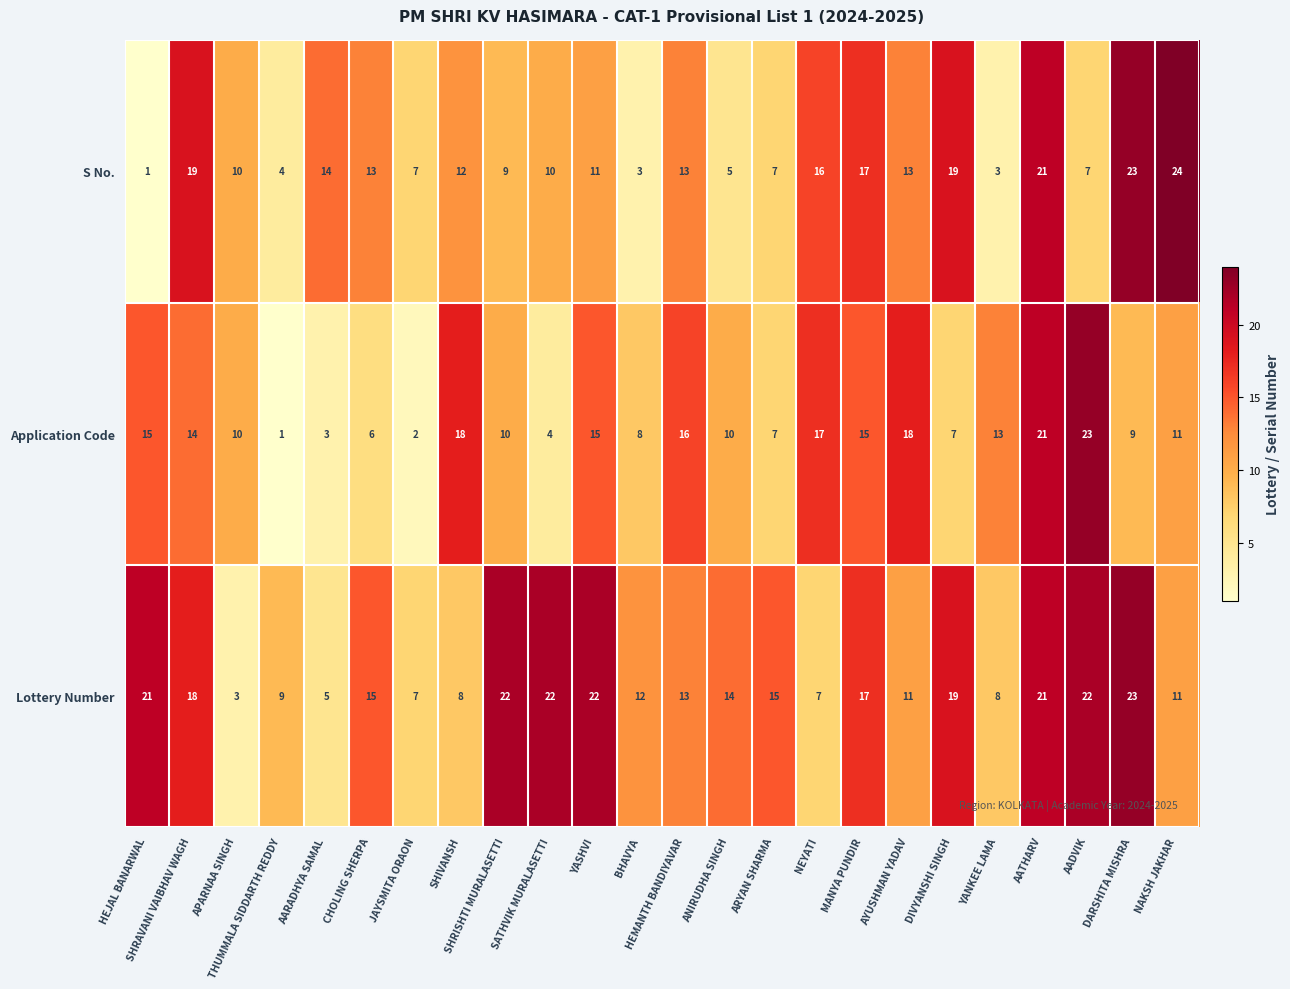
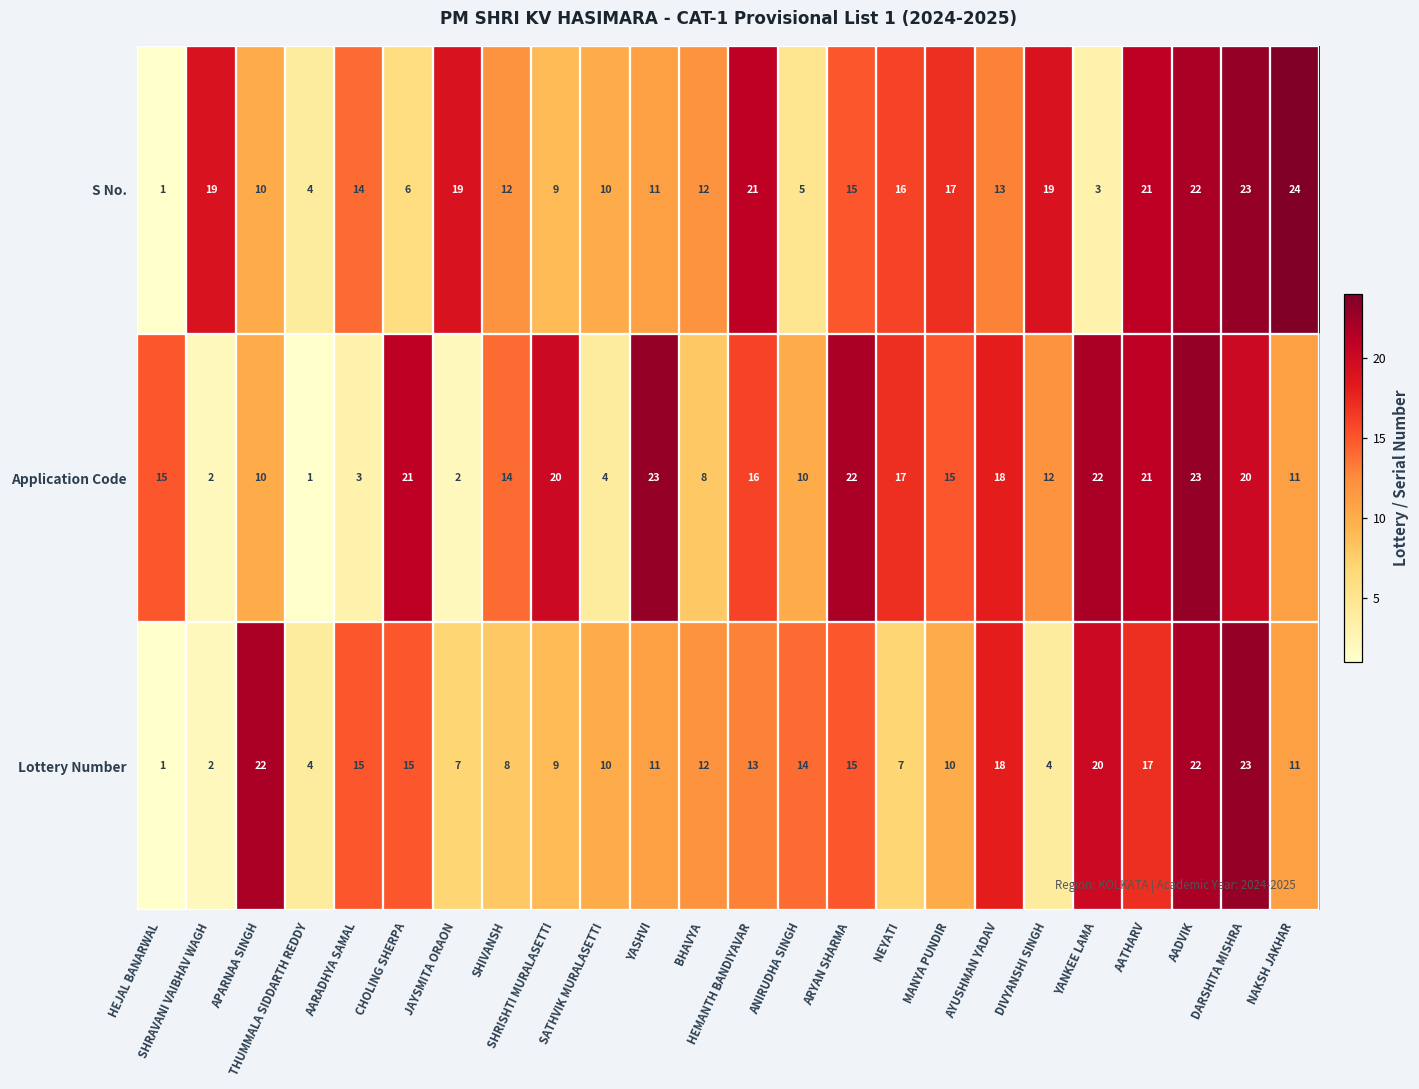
  {
    "S No.": {
      "HEJAL BANARWAL": 1,
      "SHRAVANI VAIBHAV WAGH": 19,
      "APARNAA SINGH": 10,
      "THUMMALA SIDDARTH REDDY": 4,
      "AARADHYA SAMAL": 14,
-     "CHOLING SHERPA": 13,
-     "JAYSMITA ORAON": 7,
+     "CHOLING SHERPA": 6,
+     "JAYSMITA ORAON": 19,
      "SHIVANSH": 12,
      "SHRISHTI MURALASETTI": 9,
      "SATHVIK MURALASETTI": 10,
      "YASHVI": 11,
-     "BHAVYA": 3,
-     "HEMANTH BANDIYAVAR": 13,
+     "BHAVYA": 12,
+     "HEMANTH BANDIYAVAR": 21,
      "ANIRUDHA SINGH": 5,
-     "ARYAN SHARMA": 7,
+     "ARYAN SHARMA": 15,
      "NEYATI": 16,
      "MANYA PUNDIR": 17,
      "AYUSHMAN YADAV": 13,
      "DIVYANSHI SINGH": 19,
      "YANKEE LAMA": 3,
      "AATHARV": 21,
-     "AADVIK": 7,
+     "AADVIK": 22,
      "DARSHITA MISHRA": 23,
      "NAKSH JAKHAR": 24
    },
    "Application Code": {
      "HEJAL BANARWAL": 15,
-     "SHRAVANI VAIBHAV WAGH": 14,
+     "SHRAVANI VAIBHAV WAGH": 2,
      "APARNAA SINGH": 10,
      "THUMMALA SIDDARTH REDDY": 1,
      "AARADHYA SAMAL": 3,
-     "CHOLING SHERPA": 6,
+     "CHOLING SHERPA": 21,
      "JAYSMITA ORAON": 2,
-     "SHIVANSH": 18,
-     "SHRISHTI MURALASETTI": 10,
+     "SHIVANSH": 14,
+     "SHRISHTI MURALASETTI": 20,
      "SATHVIK MURALASETTI": 4,
-     "YASHVI": 15,
+     "YASHVI": 23,
      "BHAVYA": 8,
      "HEMANTH BANDIYAVAR": 16,
      "ANIRUDHA SINGH": 10,
-     "ARYAN SHARMA": 7,
+     "ARYAN SHARMA": 22,
      "NEYATI": 17,
      "MANYA PUNDIR": 15,
      "AYUSHMAN YADAV": 18,
-     "DIVYANSHI SINGH": 7,
-     "YANKEE LAMA": 13,
+     "DIVYANSHI SINGH": 12,
+     "YANKEE LAMA": 22,
      "AATHARV": 21,
      "AADVIK": 23,
-     "DARSHITA MISHRA": 9,
+     "DARSHITA MISHRA": 20,
      "NAKSH JAKHAR": 11
    },
    "Lottery Number": {
-     "HEJAL BANARWAL": 21,
-     "SHRAVANI VAIBHAV WAGH": 18,
-     "APARNAA SINGH": 3,
-     "THUMMALA SIDDARTH REDDY": 9,
-     "AARADHYA SAMAL": 5,
+     "HEJAL BANARWAL": 1,
+     "SHRAVANI VAIBHAV WAGH": 2,
+     "APARNAA SINGH": 22,
+     "THUMMALA SIDDARTH REDDY": 4,
+     "AARADHYA SAMAL": 15,
      "CHOLING SHERPA": 15,
      "JAYSMITA ORAON": 7,
      "SHIVANSH": 8,
-     "SHRISHTI MURALASETTI": 22,
-     "SATHVIK MURALASETTI": 22,
-     "YASHVI": 22,
+     "SHRISHTI MURALASETTI": 9,
+     "SATHVIK MURALASETTI": 10,
+     "YASHVI": 11,
      "BHAVYA": 12,
      "HEMANTH BANDIYAVAR": 13,
      "ANIRUDHA SINGH": 14,
      "ARYAN SHARMA": 15,
      "NEYATI": 7,
-     "MANYA PUNDIR": 17,
-     "AYUSHMAN YADAV": 11,
-     "DIVYANSHI SINGH": 19,
-     "YANKEE LAMA": 8,
-     "AATHARV": 21,
+     "MANYA PUNDIR": 10,
+     "AYUSHMAN YADAV": 18,
+     "DIVYANSHI SINGH": 4,
+     "YANKEE LAMA": 20,
+     "AATHARV": 17,
      "DARSHITA MISHRA": 23,
      "NAKSH JAKHAR": 11
    }
  }
